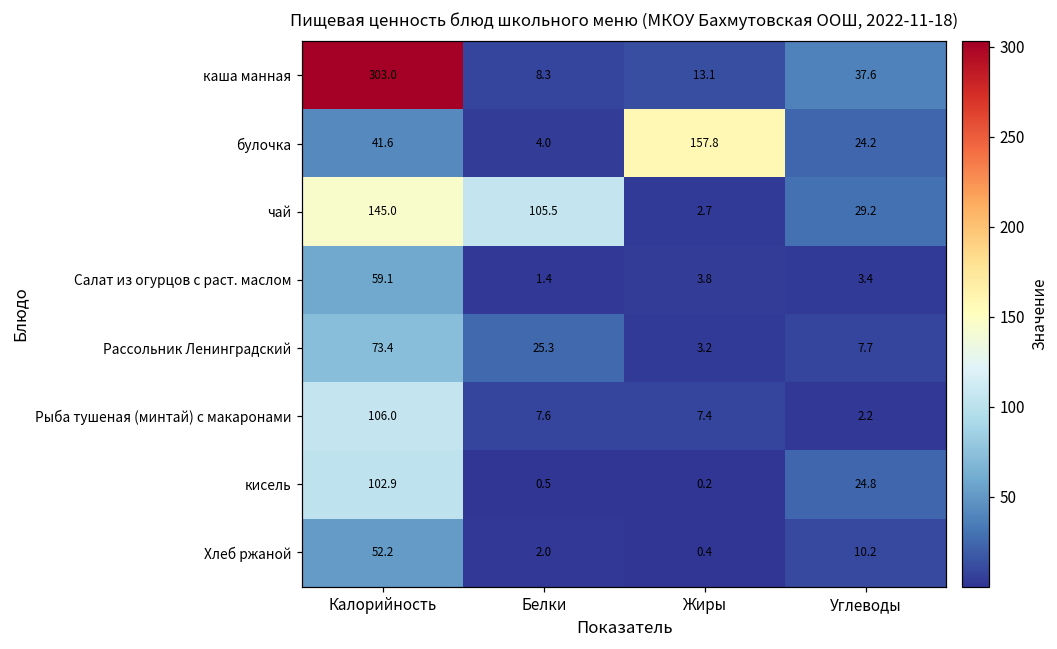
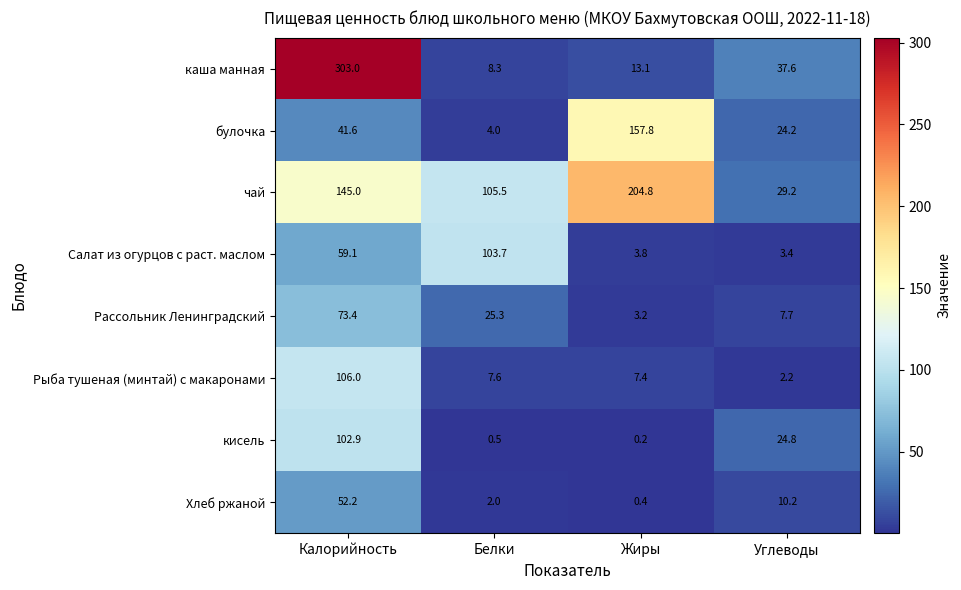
  {
    "каша манная": {
      "Калорийность": 303.0,
      "Белки": 8.3,
      "Жиры": 13.1,
      "Углеводы": 37.6
    },
    "булочка": {
      "Калорийность": 41.6,
      "Белки": 4.0,
      "Жиры": 157.8,
      "Углеводы": 24.2
    },
    "чай": {
      "Калорийность": 145.0,
      "Белки": 105.5,
-     "Жиры": 2.7,
+     "Жиры": 204.8,
      "Углеводы": 29.2
    },
    "Салат из огурцов с раст. маслом": {
      "Калорийность": 59.1,
-     "Белки": 1.4,
+     "Белки": 103.7,
      "Жиры": 3.8,
      "Углеводы": 3.4
    },
    "Рассольник Ленинградский": {
      "Калорийность": 73.4,
      "Белки": 25.3,
      "Жиры": 3.2,
      "Углеводы": 7.7
    },
    "Рыба тушеная (минтай) с макаронами": {
      "Калорийность": 106.0,
      "Белки": 7.6,
      "Жиры": 7.4,
      "Углеводы": 2.2
    },
    "кисель": {
      "Калорийность": 102.9,
      "Белки": 0.5,
      "Жиры": 0.2,
      "Углеводы": 24.8
    },
    "Хлеб ржаной": {
      "Калорийность": 52.2,
      "Белки": 2.0,
      "Жиры": 0.4,
      "Углеводы": 10.2
    }
  }
